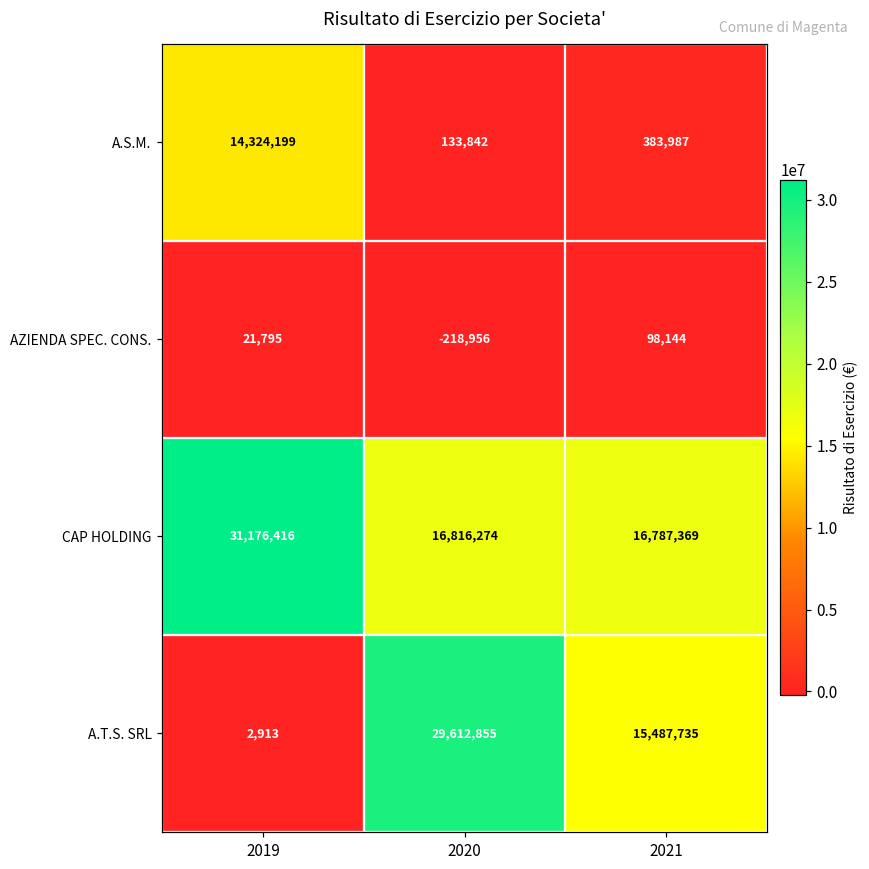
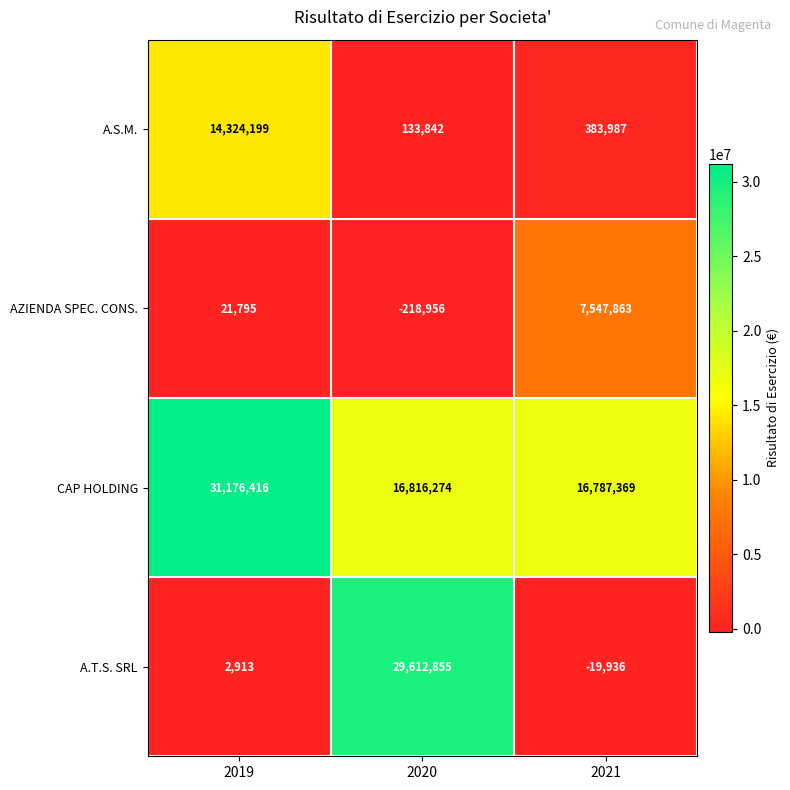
  {
    "A.S.M.": {
      "2019": "14,324,199",
      "2020": "133,842",
      "2021": "383,987"
    },
    "AZIENDA SPEC. CONS.": {
      "2019": "21,795",
      "2020": "-218,956",
-     "2021": "98,144"
+     "2021": "7,547,863"
    },
    "CAP HOLDING": {
      "2019": "31,176,416",
      "2020": "16,816,274",
      "2021": "16,787,369"
    },
    "A.T.S. SRL": {
      "2019": "2,913",
      "2020": "29,612,855",
-     "2021": "15,487,735"
+     "2021": "-19,936"
    }
  }
